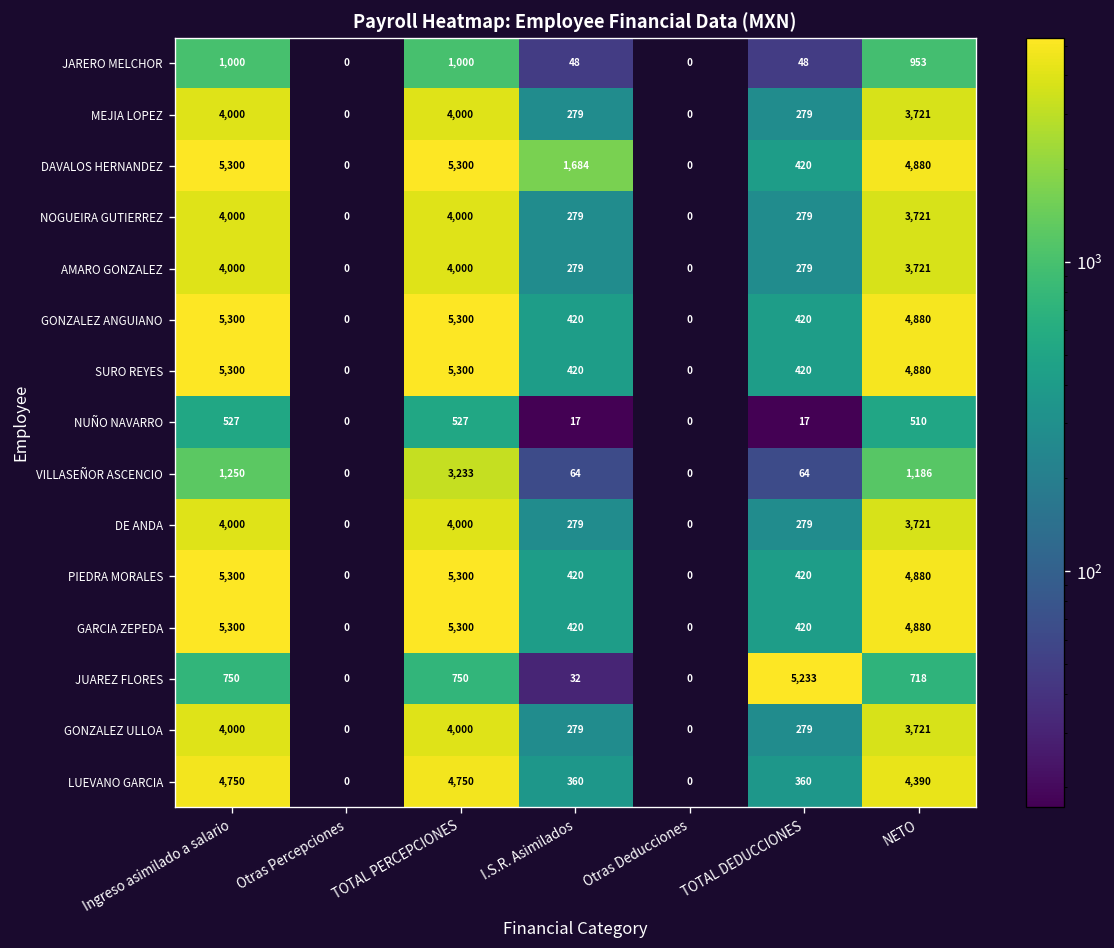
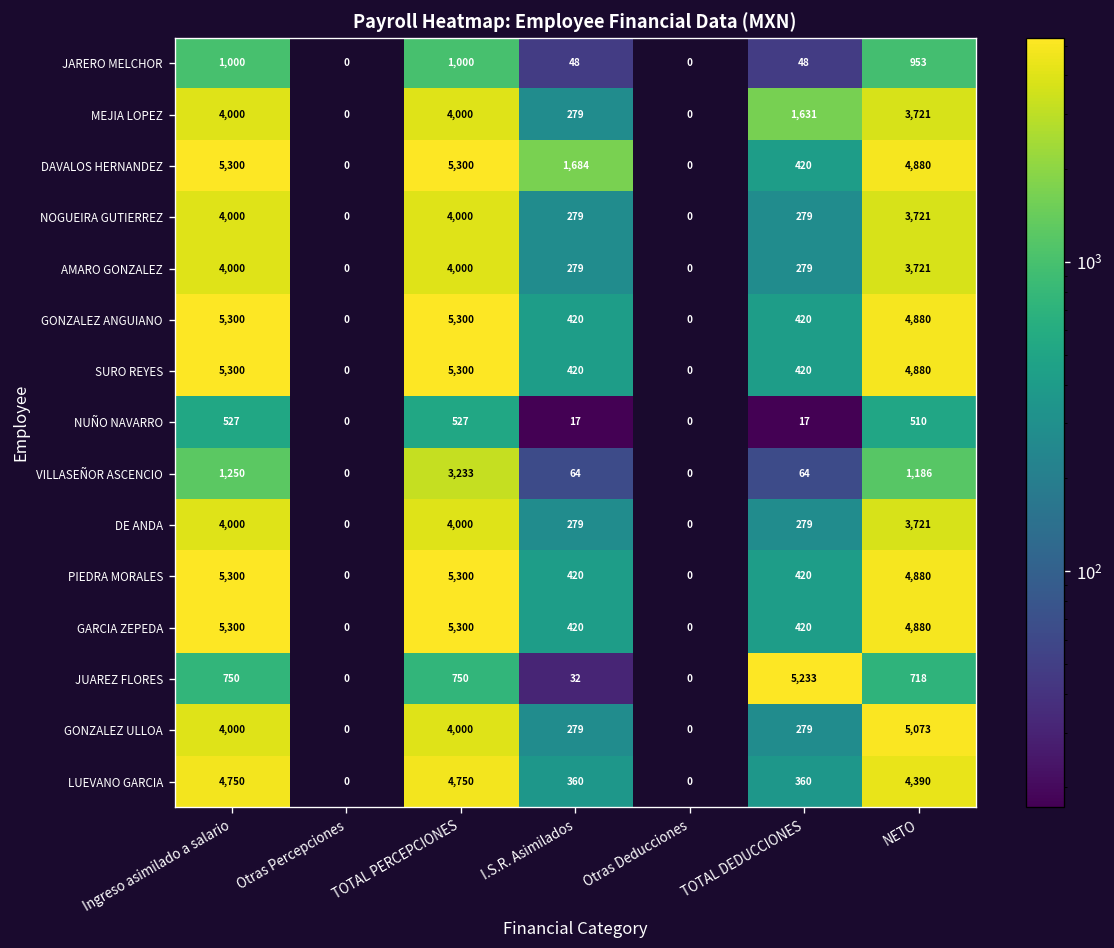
  {
    "JARERO MELCHOR": {
      "Ingreso asimilado a salario": "1,000",
      "Otras Percepciones": "0",
      "TOTAL PERCEPCIONES": "1,000",
      "I.S.R. Asimilados": "48",
      "Otras Deducciones": "0",
      "TOTAL DEDUCCIONES": "48",
      "NETO": "953"
    },
    "MEJIA LOPEZ": {
      "Ingreso asimilado a salario": "4,000",
      "Otras Percepciones": "0",
      "TOTAL PERCEPCIONES": "4,000",
      "I.S.R. Asimilados": "279",
      "Otras Deducciones": "0",
-     "TOTAL DEDUCCIONES": "279",
+     "TOTAL DEDUCCIONES": "1,631",
      "NETO": "3,721"
    },
    "DAVALOS HERNANDEZ": {
      "Ingreso asimilado a salario": "5,300",
      "Otras Percepciones": "0",
      "TOTAL PERCEPCIONES": "5,300",
      "I.S.R. Asimilados": "1,684",
      "Otras Deducciones": "0",
      "TOTAL DEDUCCIONES": "420",
      "NETO": "4,880"
    },
    "NOGUEIRA GUTIERREZ": {
      "Ingreso asimilado a salario": "4,000",
      "Otras Percepciones": "0",
      "TOTAL PERCEPCIONES": "4,000",
      "I.S.R. Asimilados": "279",
      "Otras Deducciones": "0",
      "TOTAL DEDUCCIONES": "279",
      "NETO": "3,721"
    },
    "AMARO GONZALEZ": {
      "Ingreso asimilado a salario": "4,000",
      "Otras Percepciones": "0",
      "TOTAL PERCEPCIONES": "4,000",
      "I.S.R. Asimilados": "279",
      "Otras Deducciones": "0",
      "TOTAL DEDUCCIONES": "279",
      "NETO": "3,721"
    },
    "GONZALEZ ANGUIANO": {
      "Ingreso asimilado a salario": "5,300",
      "Otras Percepciones": "0",
      "TOTAL PERCEPCIONES": "5,300",
      "I.S.R. Asimilados": "420",
      "Otras Deducciones": "0",
      "TOTAL DEDUCCIONES": "420",
      "NETO": "4,880"
    },
    "SURO REYES": {
      "Ingreso asimilado a salario": "5,300",
      "Otras Percepciones": "0",
      "TOTAL PERCEPCIONES": "5,300",
      "I.S.R. Asimilados": "420",
      "Otras Deducciones": "0",
      "TOTAL DEDUCCIONES": "420",
      "NETO": "4,880"
    },
    "NUÑO NAVARRO": {
      "Ingreso asimilado a salario": "527",
      "Otras Percepciones": "0",
      "TOTAL PERCEPCIONES": "527",
      "I.S.R. Asimilados": "17",
      "Otras Deducciones": "0",
      "TOTAL DEDUCCIONES": "17",
      "NETO": "510"
    },
    "VILLASEÑOR ASCENCIO": {
      "Ingreso asimilado a salario": "1,250",
      "Otras Percepciones": "0",
      "TOTAL PERCEPCIONES": "3,233",
      "I.S.R. Asimilados": "64",
      "Otras Deducciones": "0",
      "TOTAL DEDUCCIONES": "64",
      "NETO": "1,186"
    },
    "DE ANDA": {
      "Ingreso asimilado a salario": "4,000",
      "Otras Percepciones": "0",
      "TOTAL PERCEPCIONES": "4,000",
      "I.S.R. Asimilados": "279",
      "Otras Deducciones": "0",
      "TOTAL DEDUCCIONES": "279",
      "NETO": "3,721"
    },
    "PIEDRA MORALES": {
      "Ingreso asimilado a salario": "5,300",
      "Otras Percepciones": "0",
      "TOTAL PERCEPCIONES": "5,300",
      "I.S.R. Asimilados": "420",
      "Otras Deducciones": "0",
      "TOTAL DEDUCCIONES": "420",
      "NETO": "4,880"
    },
    "GARCIA ZEPEDA": {
      "Ingreso asimilado a salario": "5,300",
      "Otras Percepciones": "0",
      "TOTAL PERCEPCIONES": "5,300",
      "I.S.R. Asimilados": "420",
      "Otras Deducciones": "0",
      "TOTAL DEDUCCIONES": "420",
      "NETO": "4,880"
    },
    "JUAREZ FLORES": {
      "Ingreso asimilado a salario": "750",
      "Otras Percepciones": "0",
      "TOTAL PERCEPCIONES": "750",
      "I.S.R. Asimilados": "32",
      "Otras Deducciones": "0",
      "TOTAL DEDUCCIONES": "5,233",
      "NETO": "718"
    },
    "GONZALEZ ULLOA": {
      "Ingreso asimilado a salario": "4,000",
      "Otras Percepciones": "0",
      "TOTAL PERCEPCIONES": "4,000",
      "I.S.R. Asimilados": "279",
      "Otras Deducciones": "0",
      "TOTAL DEDUCCIONES": "279",
-     "NETO": "3,721"
+     "NETO": "5,073"
    },
    "LUEVANO GARCIA": {
      "Ingreso asimilado a salario": "4,750",
      "Otras Percepciones": "0",
      "TOTAL PERCEPCIONES": "4,750",
      "I.S.R. Asimilados": "360",
      "Otras Deducciones": "0",
      "TOTAL DEDUCCIONES": "360",
      "NETO": "4,390"
    }
  }
